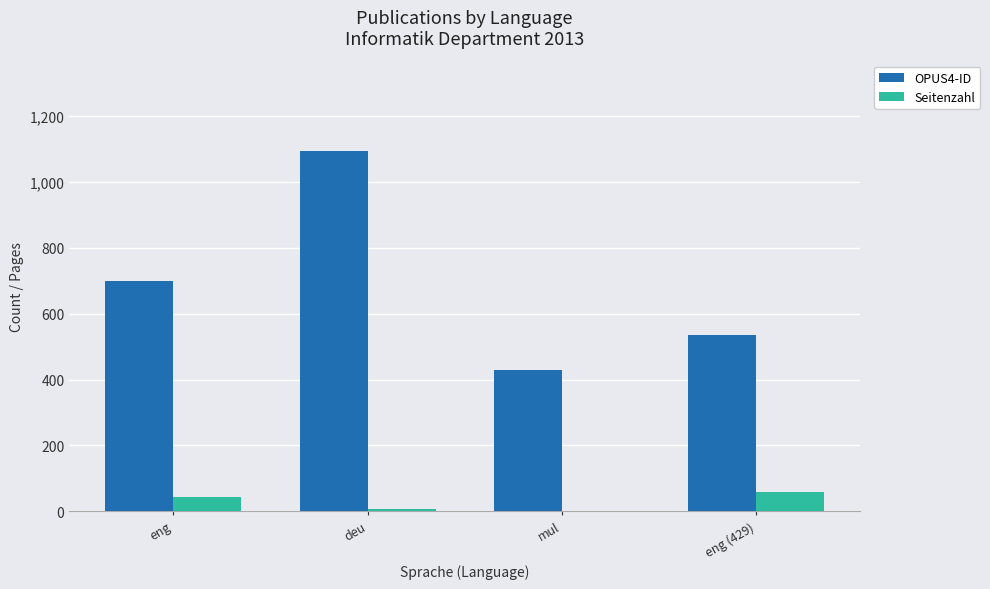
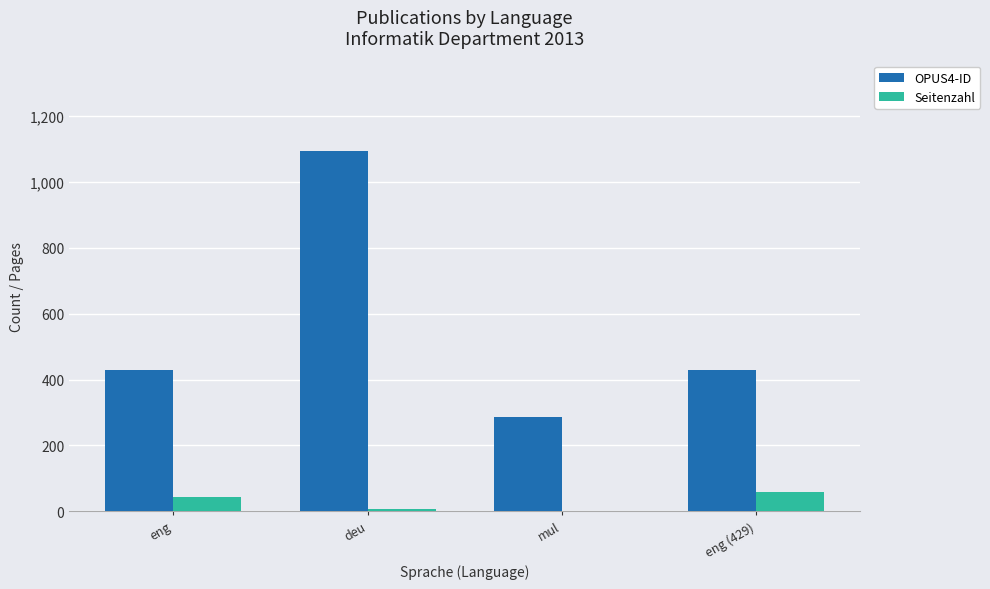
  {
    "OPUS4-ID": {
-     "eng": "700",
+     "eng": "430",
      "deu": "1,100",
-     "mul": "430",
-     "eng (429)": "540"
+     "mul": "290",
+     "eng (429)": "430"
    },
    "Seitenzahl": {
      "eng": "40",
      "mul": "0",
      "eng (429)": "60"
    }
  }
